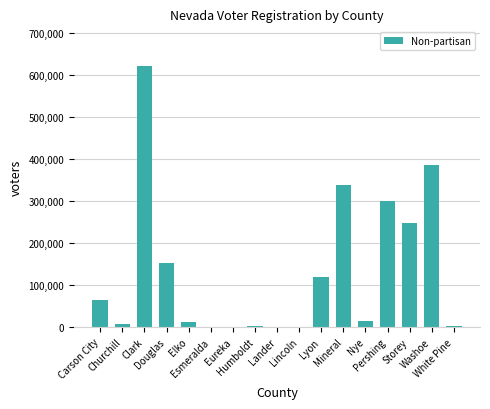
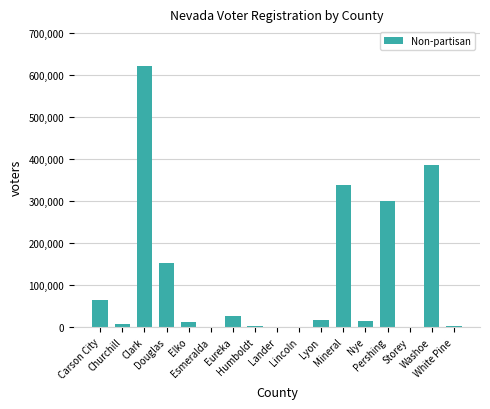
  {
    "Carson City": "60,000",
    "Churchill": "10,000",
    "Clark": "620,000",
    "Douglas": "150,000",
    "Elko": "10,000",
-   "Eureka": "0",
-   "Lyon": "120,000",
+   "Eureka": "30,000",
+   "Lyon": "20,000",
    "Mineral": "340,000",
    "Nye": "10,000",
    "Pershing": "300,000",
-   "Storey": "250,000",
+   "Storey": "0",
    "Washoe": "390,000"
  }
